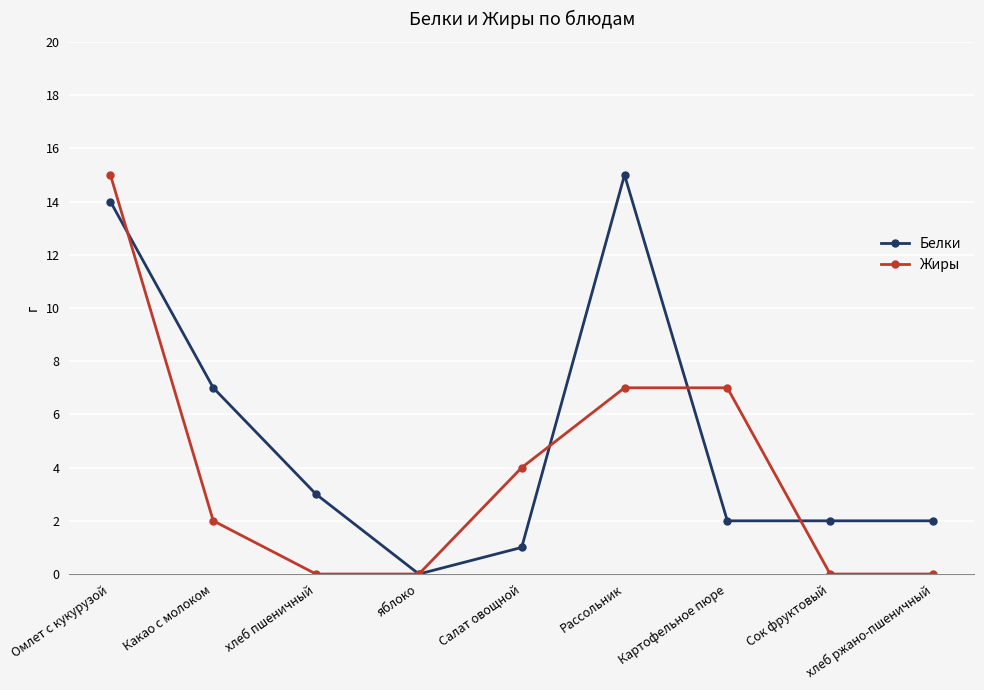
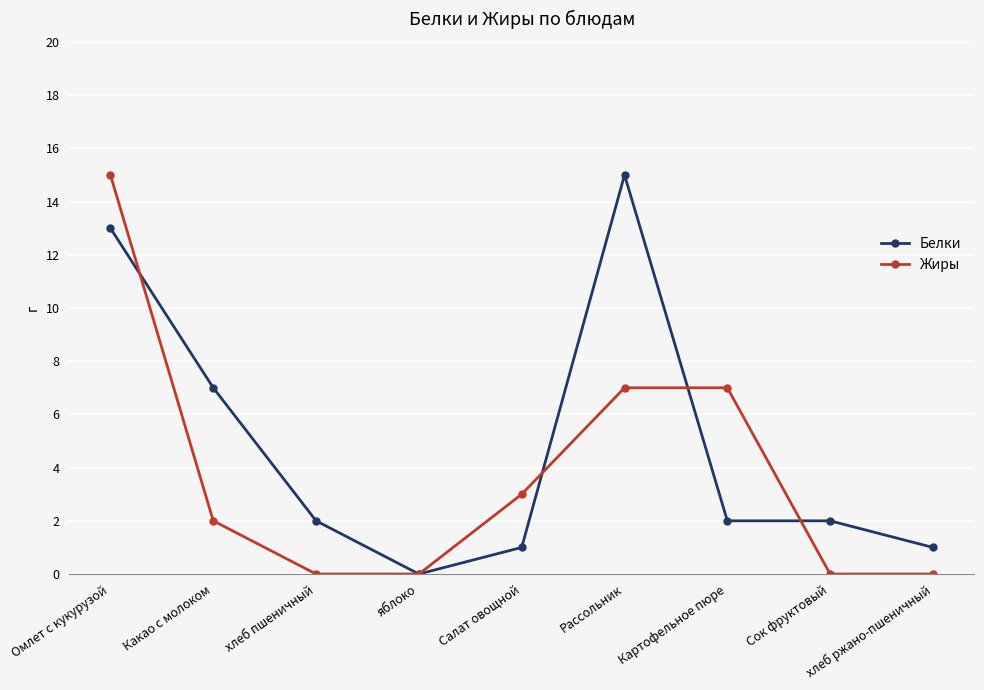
  {
    "Белки": {
-     "Омлет с кукурузой": 14,
+     "Омлет с кукурузой": 13,
      "Какао с молоком": 7,
-     "хлеб пшеничный": 3,
+     "хлеб пшеничный": 2,
      "Салат овощной": 1,
      "Рассольник": 15,
      "Картофельное пюре": 2,
      "Сок фруктовый": 2,
-     "хлеб ржано-пшеничный": 2
+     "хлеб ржано-пшеничный": 1
    },
    "Жиры": {
      "Омлет с кукурузой": 15,
      "Какао с молоком": 2,
      "хлеб пшеничный": 0,
-     "Салат овощной": 4,
+     "Салат овощной": 3,
      "Рассольник": 7,
      "Картофельное пюре": 7,
      "Сок фруктовый": 0,
      "хлеб ржано-пшеничный": 0
    }
  }
